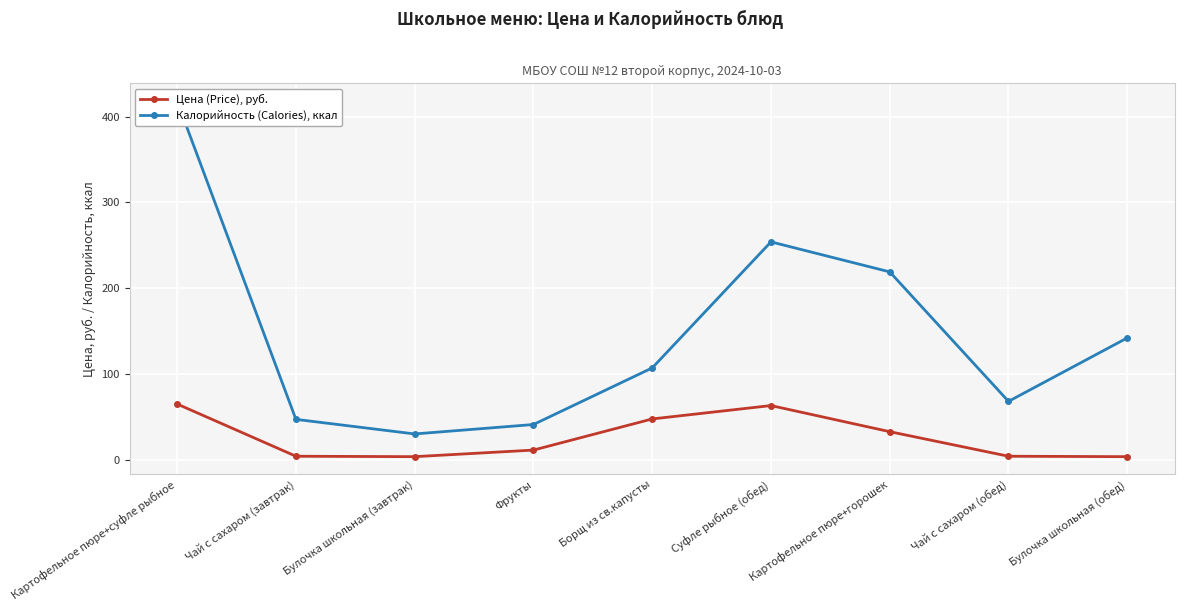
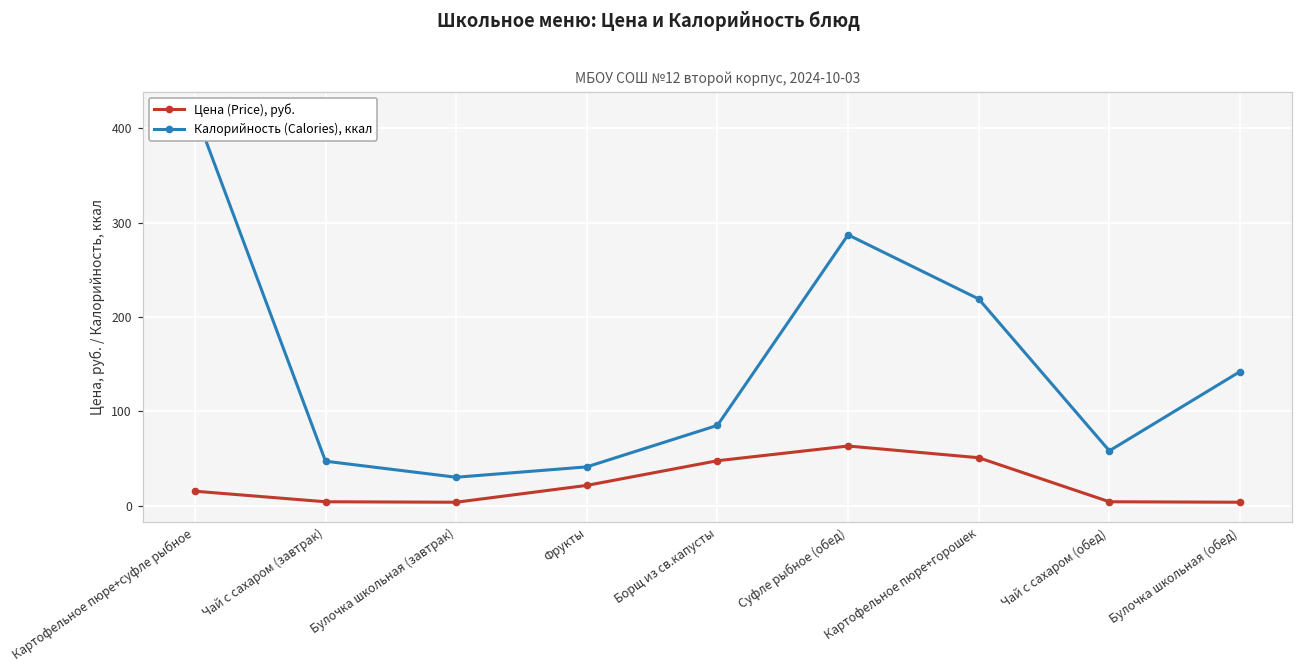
  {
    "Цена (Price), руб.": {
-     "Картофельное пюре+суфле рыбное": 60,
+     "Картофельное пюре+суфле рыбное": 20,
      "Чай с сахаром (завтрак)": 0,
      "Булочка школьная (завтрак)": 0,
-     "Фрукты": 10,
+     "Фрукты": 20,
      "Борщ из св.капусты": 50,
      "Суфле рыбное (обед)": 60,
-     "Картофельное пюре+горошек": 30,
+     "Картофельное пюре+горошек": 50,
      "Чай с сахаром (обед)": 0,
      "Булочка школьная (обед)": 0
    },
    "Калорийность (Calories), ккал": {
      "Чай с сахаром (завтрак)": 50,
      "Булочка школьная (завтрак)": 30,
      "Фрукты": 40,
-     "Борщ из св.капусты": 110,
-     "Суфле рыбное (обед)": 250,
+     "Борщ из св.капусты": 90,
+     "Суфле рыбное (обед)": 290,
      "Картофельное пюре+горошек": 220,
-     "Чай с сахаром (обед)": 70,
+     "Чай с сахаром (обед)": 60,
      "Булочка школьная (обед)": 140
    }
  }
